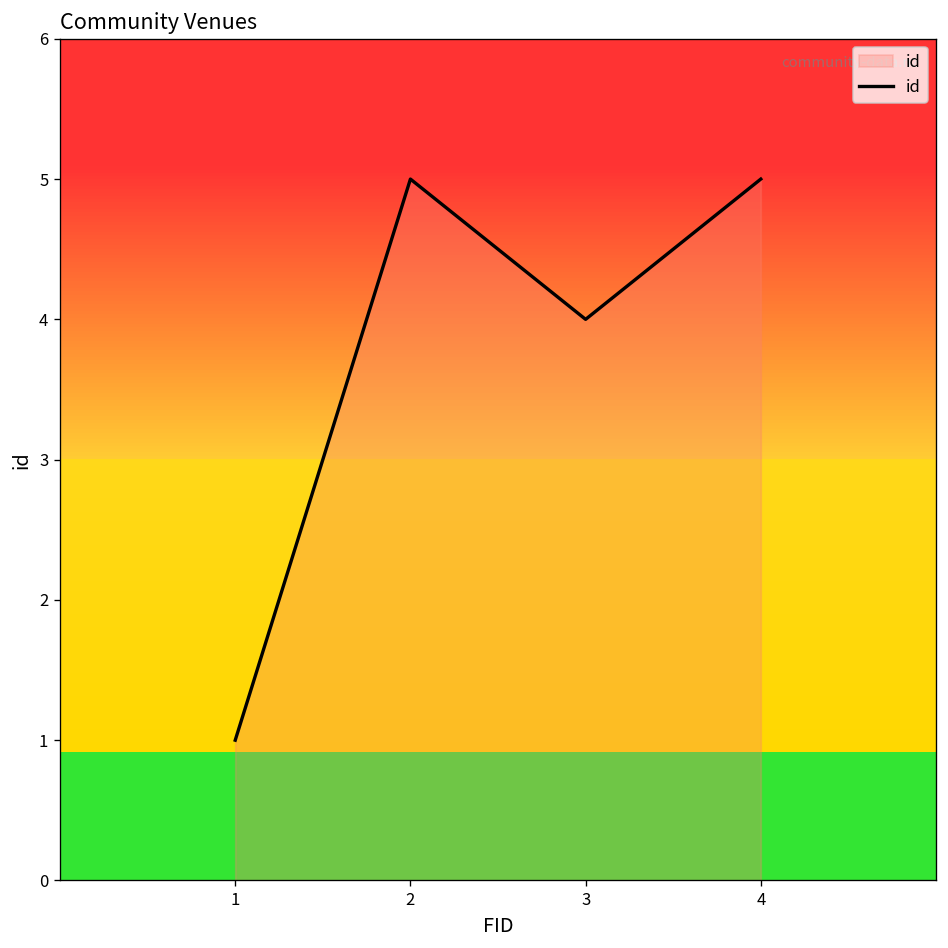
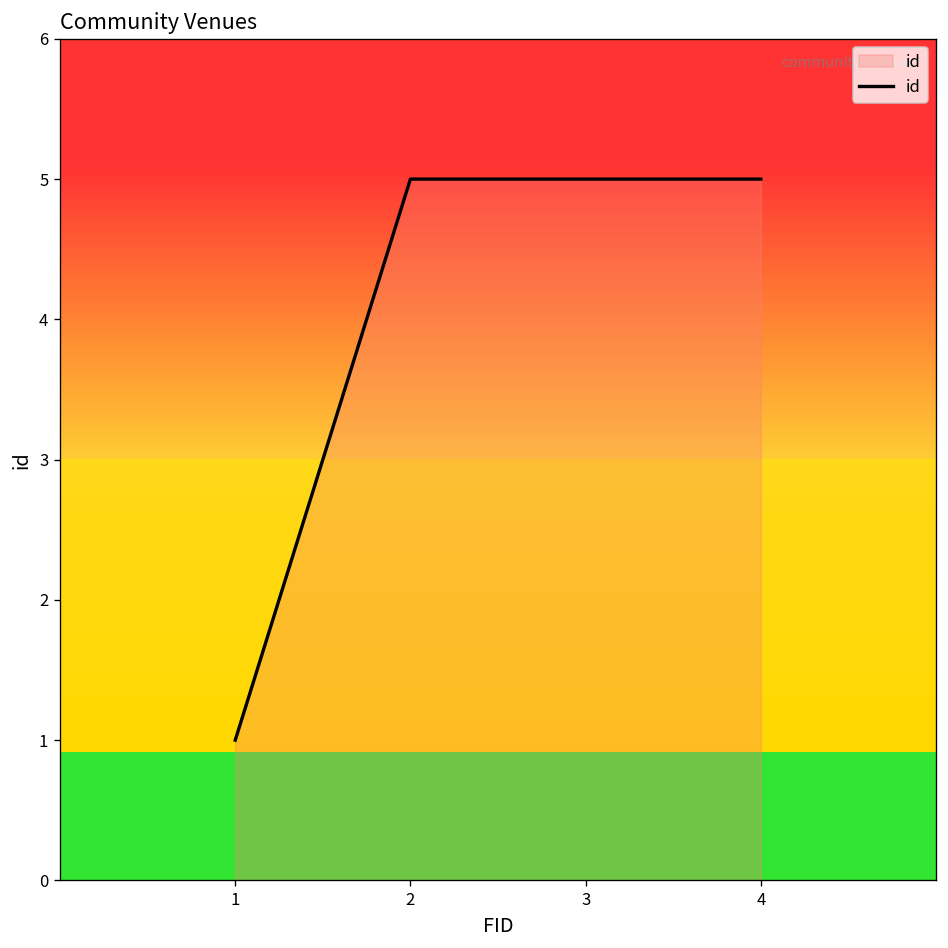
  {
    "1": 1,
    "2": 5,
-   "3": 4,
+   "3": 5,
    "4": 5
  }
